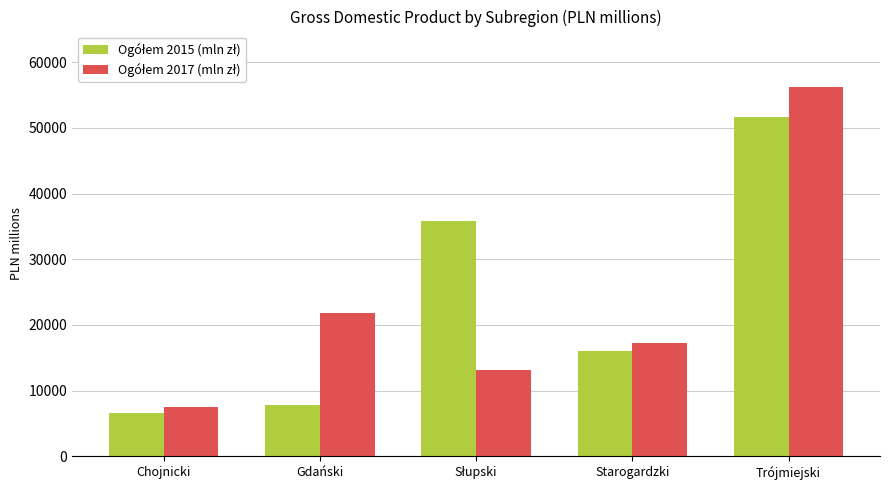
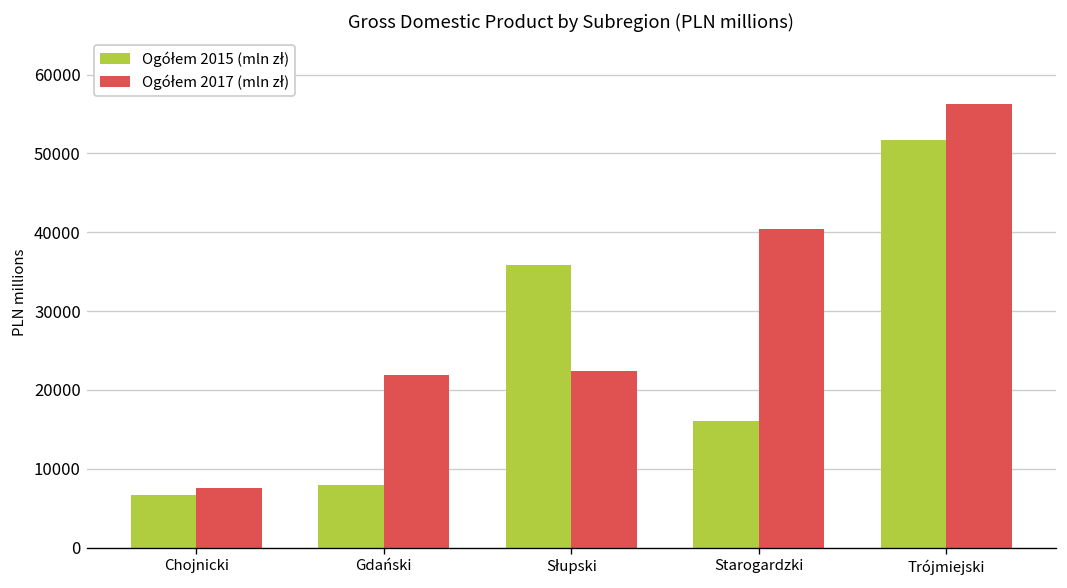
  {
    "Ogółem 2015 (mln zł)": {
      "Chojnicki": 7000,
      "Gdański": 8000,
      "Słupski": 36000,
      "Starogardzki": 16000,
      "Trójmiejski": 52000
    },
    "Ogółem 2017 (mln zł)": {
      "Chojnicki": 8000,
      "Gdański": 22000,
-     "Słupski": 13000,
-     "Starogardzki": 17000,
+     "Słupski": 22000,
+     "Starogardzki": 40000,
      "Trójmiejski": 56000
    }
  }
